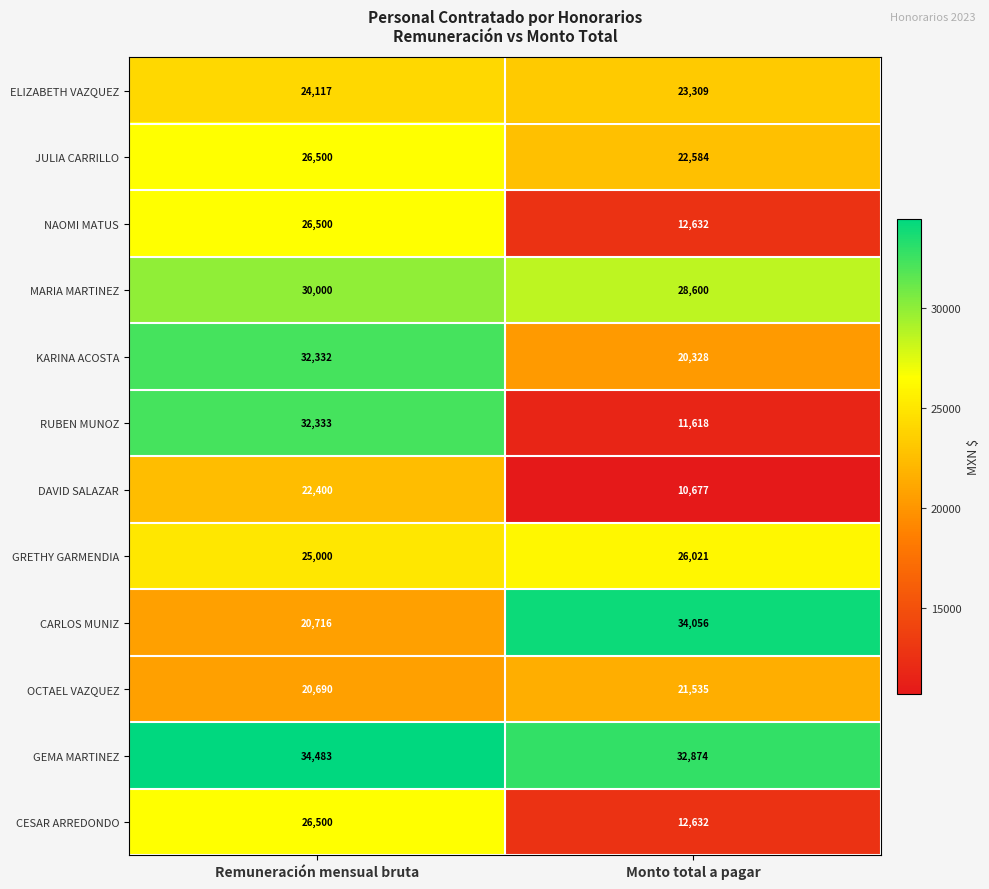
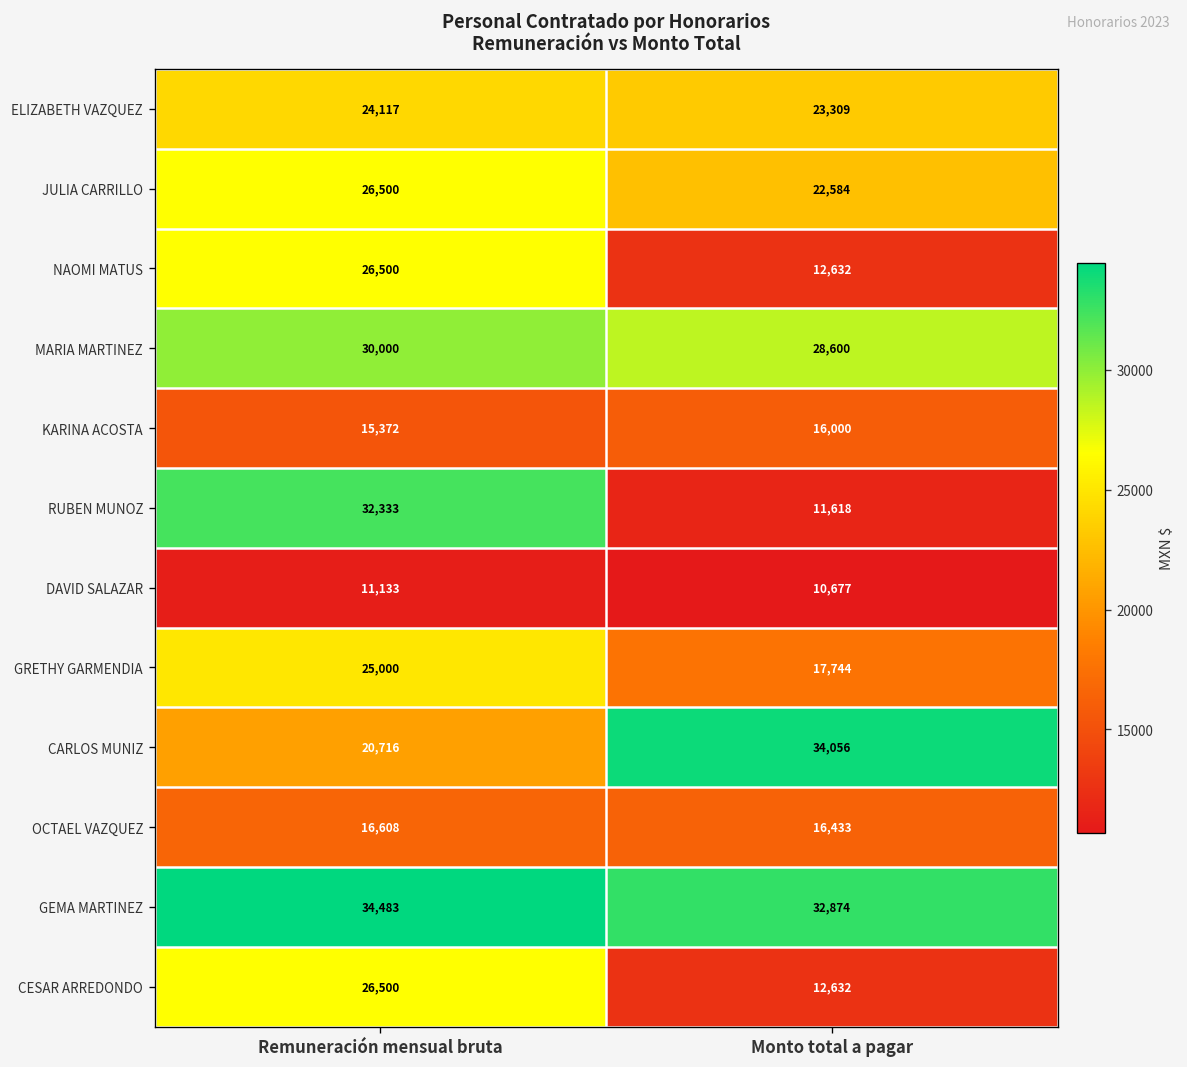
  {
    "ELIZABETH VAZQUEZ": {
      "Remuneración mensual bruta": "24,117",
      "Monto total a pagar": "23,309"
    },
    "JULIA CARRILLO": {
      "Remuneración mensual bruta": "26,500",
      "Monto total a pagar": "22,584"
    },
    "NAOMI MATUS": {
      "Remuneración mensual bruta": "26,500",
      "Monto total a pagar": "12,632"
    },
    "MARIA MARTINEZ": {
      "Remuneración mensual bruta": "30,000",
      "Monto total a pagar": "28,600"
    },
    "KARINA ACOSTA": {
-     "Remuneración mensual bruta": "32,332",
-     "Monto total a pagar": "20,328"
+     "Remuneración mensual bruta": "15,372",
+     "Monto total a pagar": "16,000"
    },
    "RUBEN MUNOZ": {
      "Remuneración mensual bruta": "32,333",
      "Monto total a pagar": "11,618"
    },
    "DAVID SALAZAR": {
-     "Remuneración mensual bruta": "22,400",
+     "Remuneración mensual bruta": "11,133",
      "Monto total a pagar": "10,677"
    },
    "GRETHY GARMENDIA": {
      "Remuneración mensual bruta": "25,000",
-     "Monto total a pagar": "26,021"
+     "Monto total a pagar": "17,744"
    },
    "CARLOS MUNIZ": {
      "Remuneración mensual bruta": "20,716",
      "Monto total a pagar": "34,056"
    },
    "OCTAEL VAZQUEZ": {
-     "Remuneración mensual bruta": "20,690",
-     "Monto total a pagar": "21,535"
+     "Remuneración mensual bruta": "16,608",
+     "Monto total a pagar": "16,433"
    },
    "GEMA MARTINEZ": {
      "Remuneración mensual bruta": "34,483",
      "Monto total a pagar": "32,874"
    },
    "CESAR ARREDONDO": {
      "Remuneración mensual bruta": "26,500",
      "Monto total a pagar": "12,632"
    }
  }
